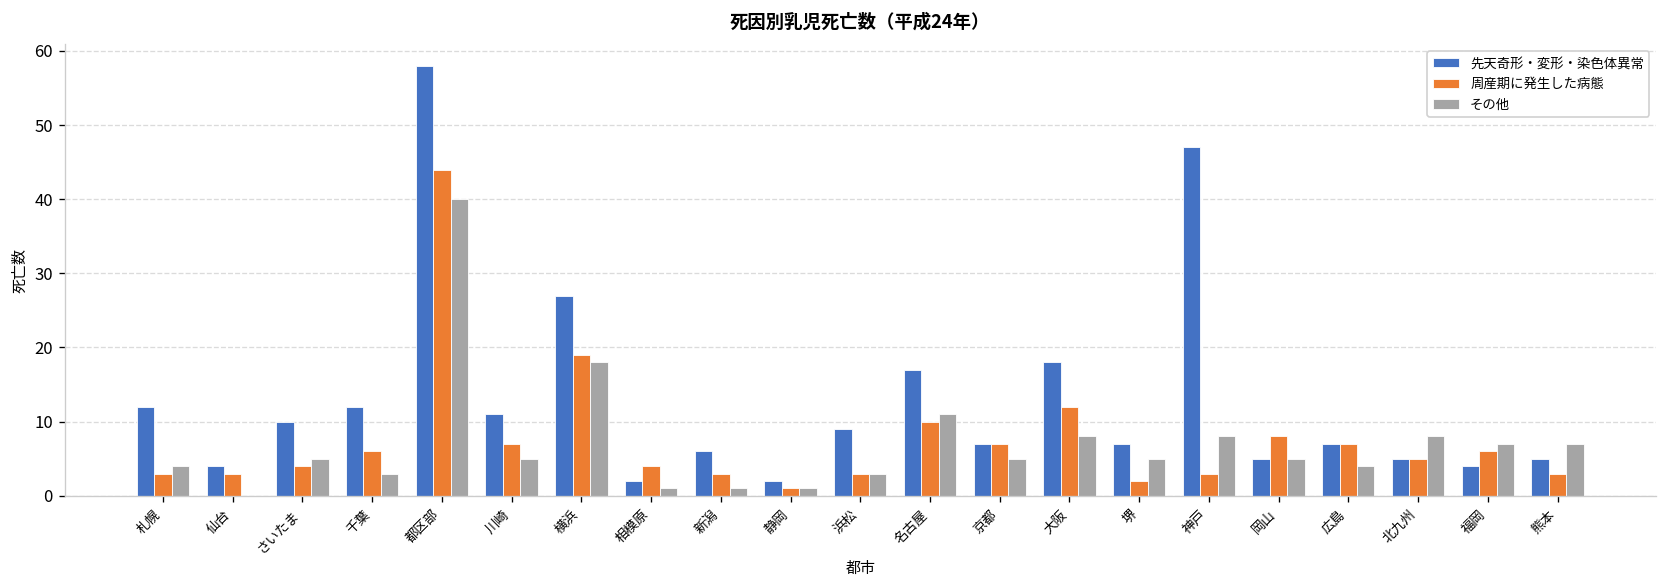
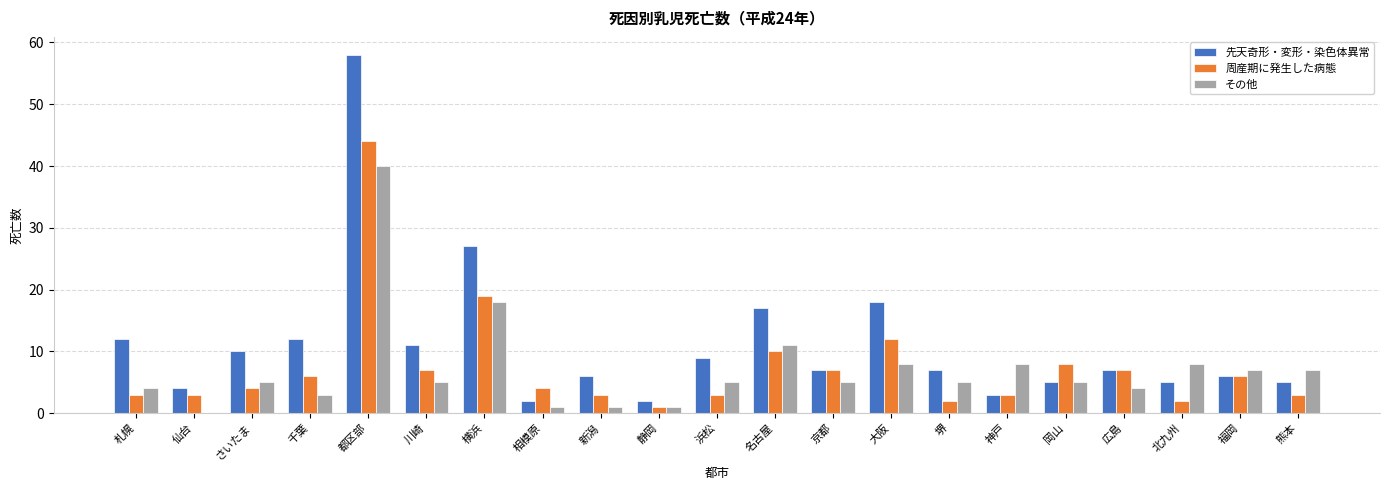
  {
    "先天奇形・変形・染色体異常": {
      "札幌": 12,
      "仙台": 4,
      "さいたま": 10,
      "千葉": 12,
      "都区部": 58,
      "川崎": 11,
      "横浜": 27,
      "相模原": 2,
      "新潟": 6,
      "静岡": 2,
      "浜松": 9,
      "名古屋": 17,
      "京都": 7,
      "大阪": 18,
      "堺": 7,
-     "神戸": 47,
+     "神戸": 3,
      "岡山": 5,
      "広島": 7,
      "北九州": 5,
-     "福岡": 4,
+     "福岡": 6,
      "熊本": 5
    },
    "周産期に発生した病態": {
      "札幌": 3,
      "仙台": 3,
      "さいたま": 4,
      "千葉": 6,
      "都区部": 44,
      "川崎": 7,
      "横浜": 19,
      "相模原": 4,
      "新潟": 3,
      "静岡": 1,
      "浜松": 3,
      "名古屋": 10,
      "京都": 7,
      "大阪": 12,
      "堺": 2,
      "神戸": 3,
      "岡山": 8,
      "広島": 7,
-     "北九州": 5,
+     "北九州": 2,
      "福岡": 6,
      "熊本": 3
    },
    "その他": {
      "札幌": 4,
      "仙台": 0,
      "さいたま": 5,
      "千葉": 3,
      "都区部": 40,
      "川崎": 5,
      "横浜": 18,
      "相模原": 1,
      "新潟": 1,
      "静岡": 1,
-     "浜松": 3,
+     "浜松": 5,
      "名古屋": 11,
      "京都": 5,
      "大阪": 8,
      "堺": 5,
      "神戸": 8,
      "岡山": 5,
      "広島": 4,
      "北九州": 8,
      "福岡": 7,
      "熊本": 7
    }
  }
